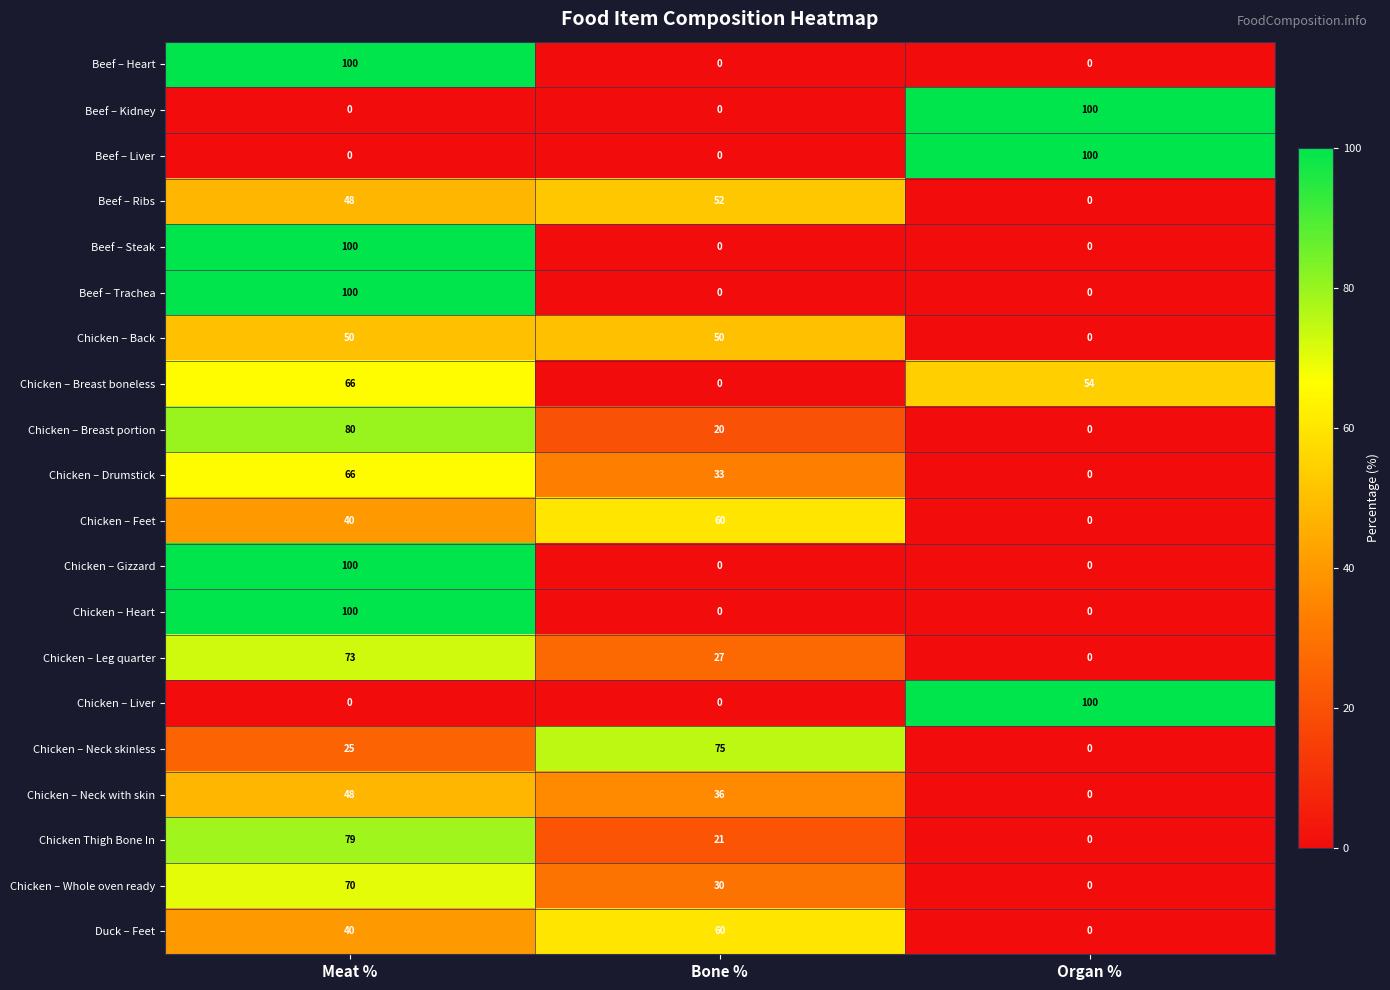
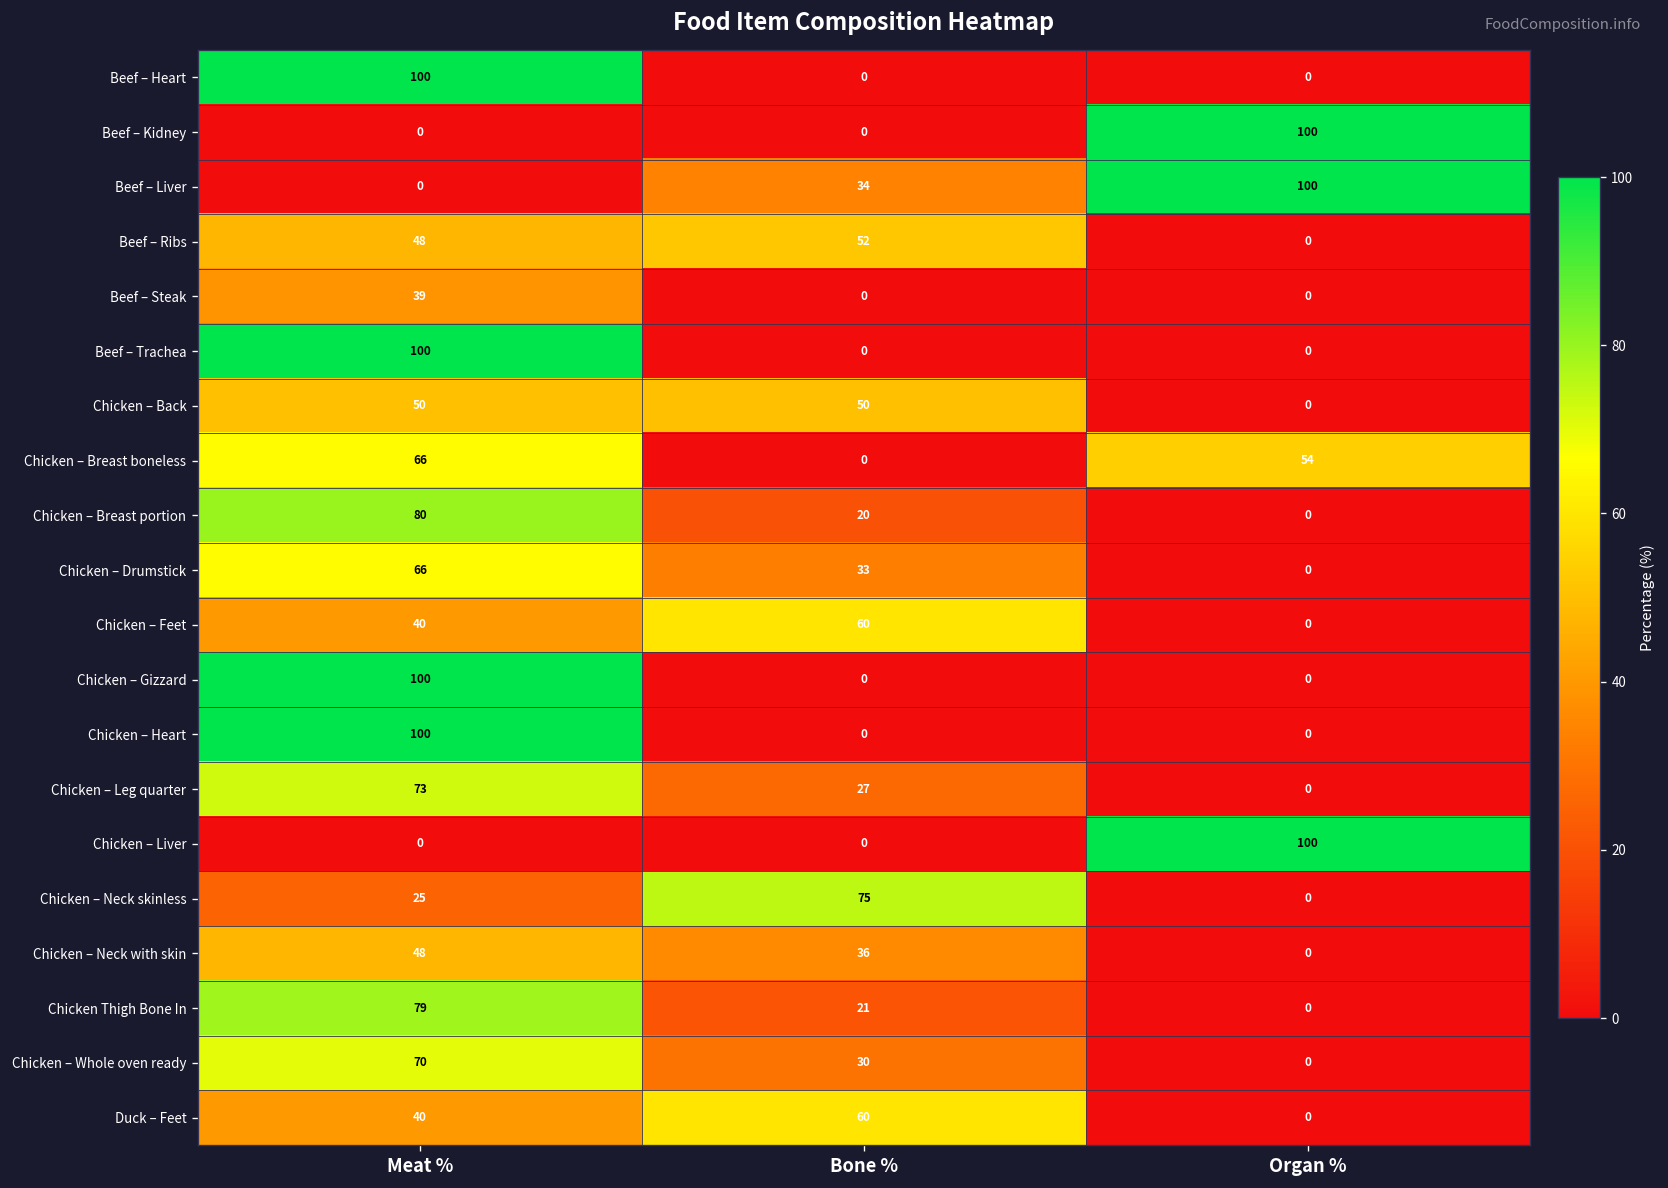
  {
    "Beef – Heart": {
      "Meat %": 100,
      "Bone %": 0,
      "Organ %": 0
    },
    "Beef – Kidney": {
      "Meat %": 0,
      "Bone %": 0,
      "Organ %": 100
    },
    "Beef – Liver": {
      "Meat %": 0,
-     "Bone %": 0,
+     "Bone %": 34,
      "Organ %": 100
    },
    "Beef – Ribs": {
      "Meat %": 48,
      "Bone %": 52,
      "Organ %": 0
    },
    "Beef – Steak": {
-     "Meat %": 100,
+     "Meat %": 39,
      "Bone %": 0,
      "Organ %": 0
    },
    "Beef – Trachea": {
      "Meat %": 100,
      "Bone %": 0,
      "Organ %": 0
    },
    "Chicken – Back": {
      "Meat %": 50,
      "Bone %": 50,
      "Organ %": 0
    },
    "Chicken – Breast boneless": {
      "Meat %": 66,
      "Bone %": 0,
      "Organ %": 54
    },
    "Chicken – Breast portion": {
      "Meat %": 80,
      "Bone %": 20,
      "Organ %": 0
    },
    "Chicken – Drumstick": {
      "Meat %": 66,
      "Bone %": 33,
      "Organ %": 0
    },
    "Chicken – Feet": {
      "Meat %": 40,
      "Bone %": 60,
      "Organ %": 0
    },
    "Chicken – Gizzard": {
      "Meat %": 100,
      "Bone %": 0,
      "Organ %": 0
    },
    "Chicken – Heart": {
      "Meat %": 100,
      "Bone %": 0,
      "Organ %": 0
    },
    "Chicken – Leg quarter": {
      "Meat %": 73,
      "Bone %": 27,
      "Organ %": 0
    },
    "Chicken – Liver": {
      "Meat %": 0,
      "Bone %": 0,
      "Organ %": 100
    },
    "Chicken – Neck skinless": {
      "Meat %": 25,
      "Bone %": 75,
      "Organ %": 0
    },
    "Chicken – Neck with skin": {
      "Meat %": 48,
      "Bone %": 36,
      "Organ %": 0
    },
    "Chicken Thigh Bone In": {
      "Meat %": 79,
      "Bone %": 21,
      "Organ %": 0
    },
    "Chicken – Whole oven ready": {
      "Meat %": 70,
      "Bone %": 30,
      "Organ %": 0
    },
    "Duck – Feet": {
      "Meat %": 40,
      "Bone %": 60,
      "Organ %": 0
    }
  }
